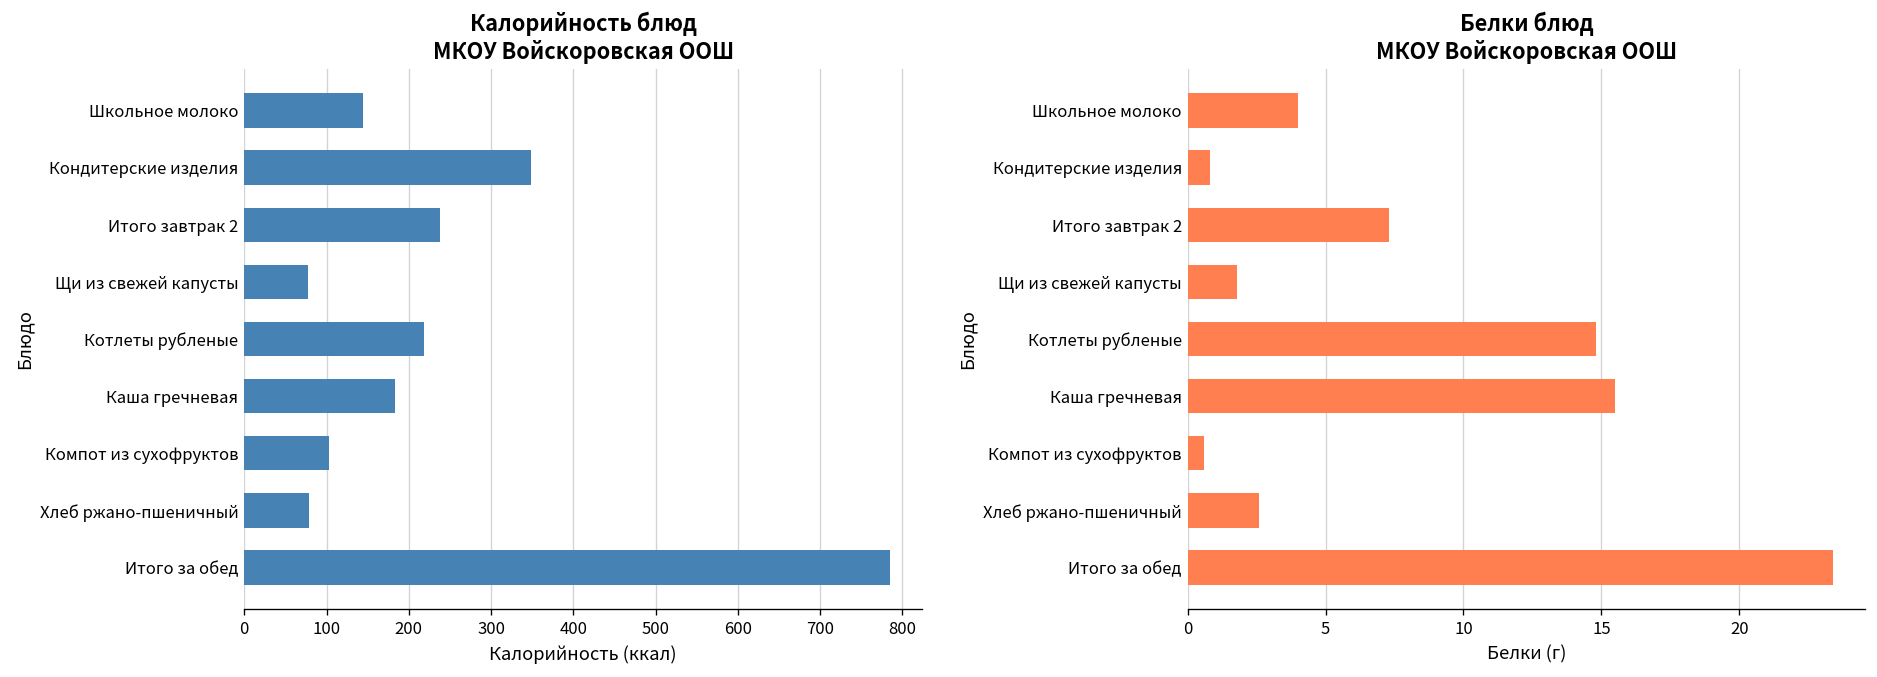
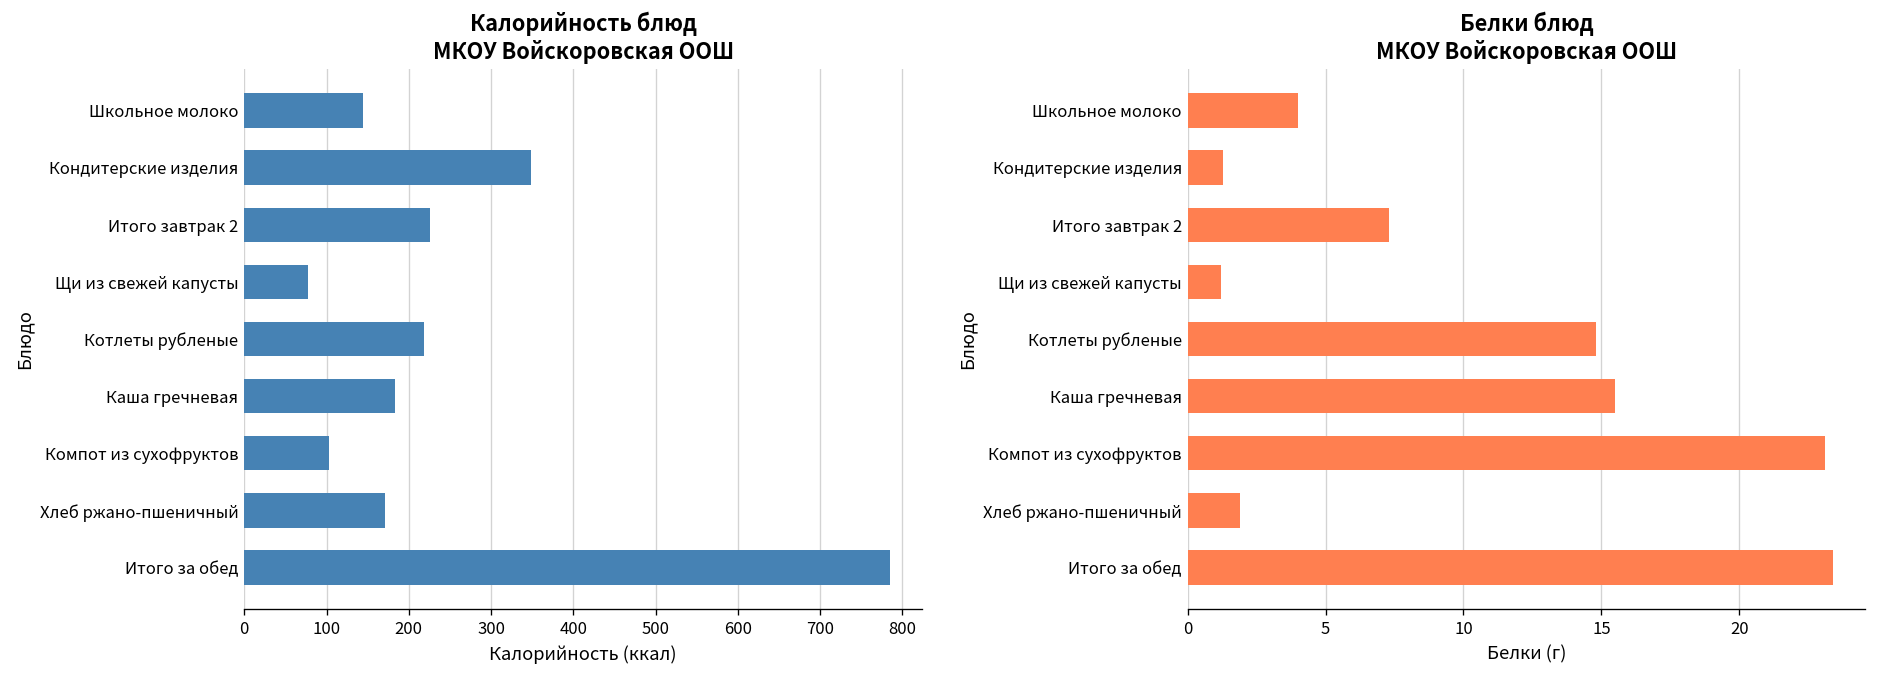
  {
    "Калорийность блюд МКОУ Войскоровская ООШ": {
      "Школьное молоко": 140,
      "Кондитерские изделия": 350,
-     "Итого завтрак 2": 240,
+     "Итого завтрак 2": 230,
      "Щи из свежей капусты": 80,
      "Котлеты рубленые": 220,
      "Каша гречневая": 180,
      "Компот из сухофруктов": 100,
-     "Хлеб ржано-пшеничный": 80,
+     "Хлеб ржано-пшеничный": 170,
      "Итого за обед": 780
    },
    "Белки блюд МКОУ Войскоровская ООШ": {
      "Школьное молоко": 4.0,
-     "Кондитерские изделия": 0.8,
+     "Кондитерские изделия": 1.3,
      "Итого завтрак 2": 7.3,
-     "Щи из свежей капусты": 1.8,
+     "Щи из свежей капусты": 1.2,
      "Котлеты рубленые": 14.8,
      "Каша гречневая": 15.5,
-     "Компот из сухофруктов": 0.6,
-     "Хлеб ржано-пшеничный": 2.6,
+     "Компот из сухофруктов": 23.1,
+     "Хлеб ржано-пшеничный": 1.9,
      "Итого за обед": 23.4
    }
  }
